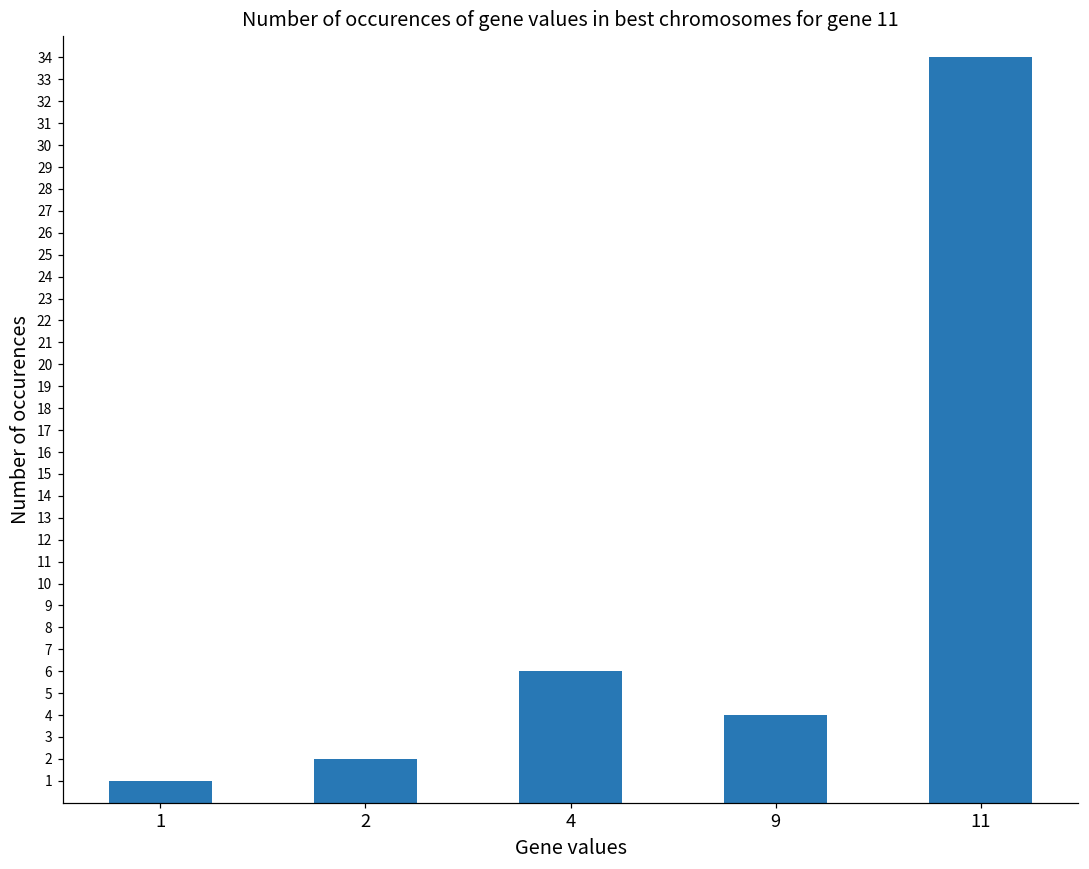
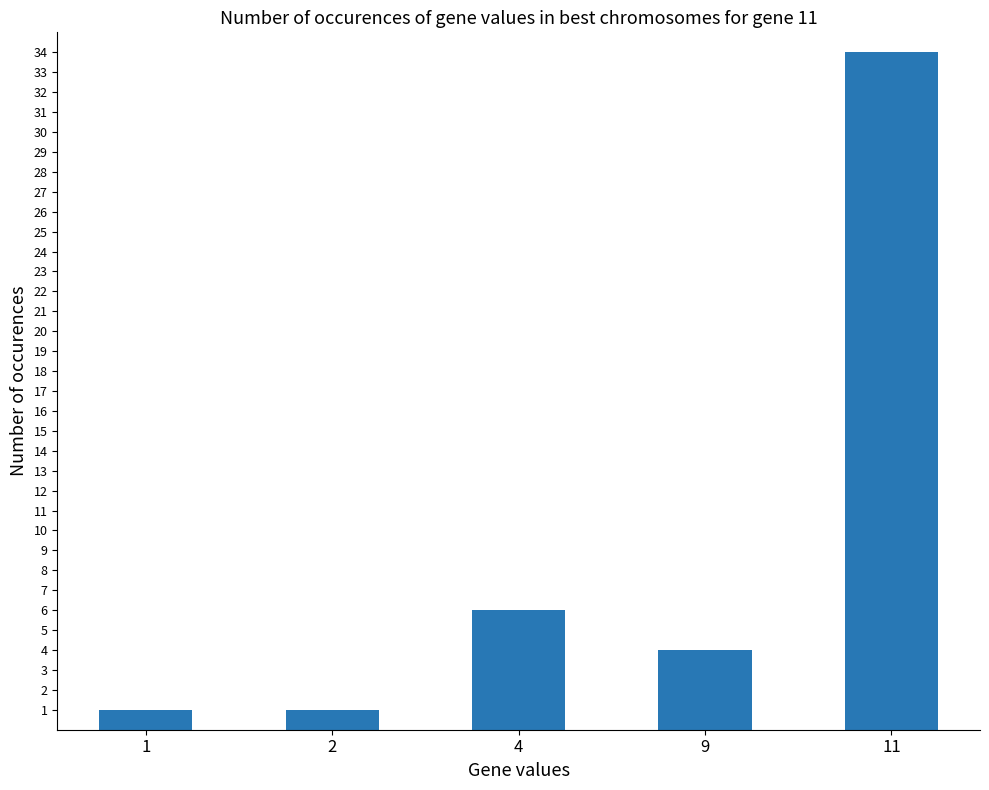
  {
    "1": 1,
-   "2": 2,
+   "2": 1,
    "4": 6,
    "9": 4,
    "11": 34
  }
